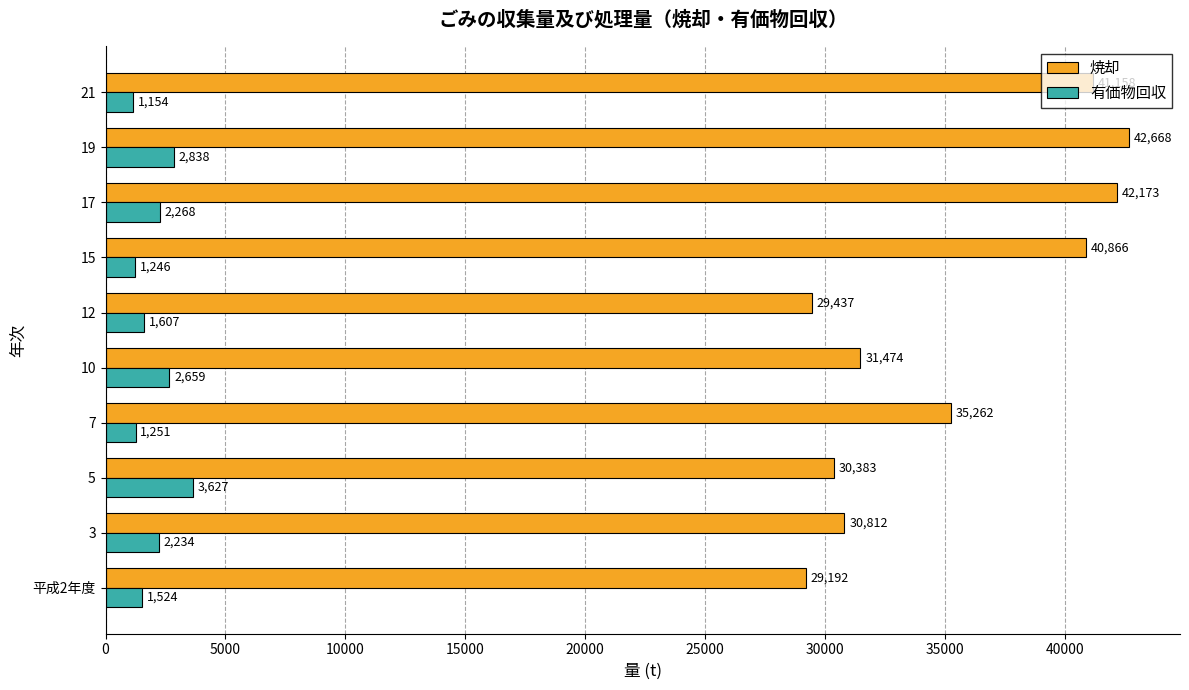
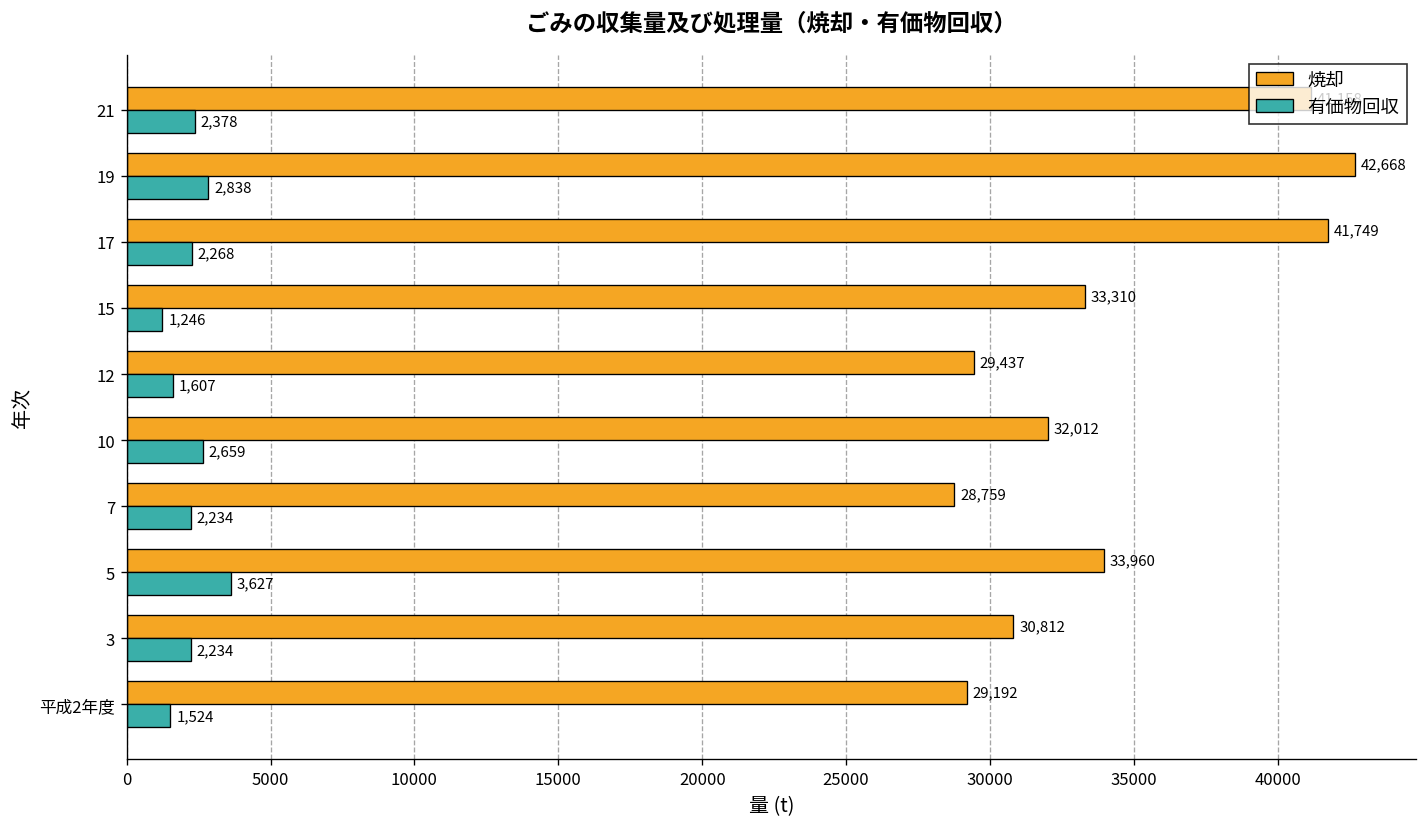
  {
    "焼却": {
      "19": "42,668",
-     "17": "42,173",
-     "15": "40,866",
+     "17": "41,749",
+     "15": "33,310",
      "12": "29,437",
-     "10": "31,474",
-     "7": "35,262",
-     "5": "30,383",
+     "10": "32,012",
+     "7": "28,759",
+     "5": "33,960",
      "3": "30,812",
      "平成2年度": "29,192"
    },
    "有価物回収": {
-     "21": "1,154",
+     "21": "2,378",
      "19": "2,838",
      "17": "2,268",
      "15": "1,246",
      "12": "1,607",
      "10": "2,659",
-     "7": "1,251",
+     "7": "2,234",
      "5": "3,627",
      "3": "2,234",
      "平成2年度": "1,524"
    }
  }
